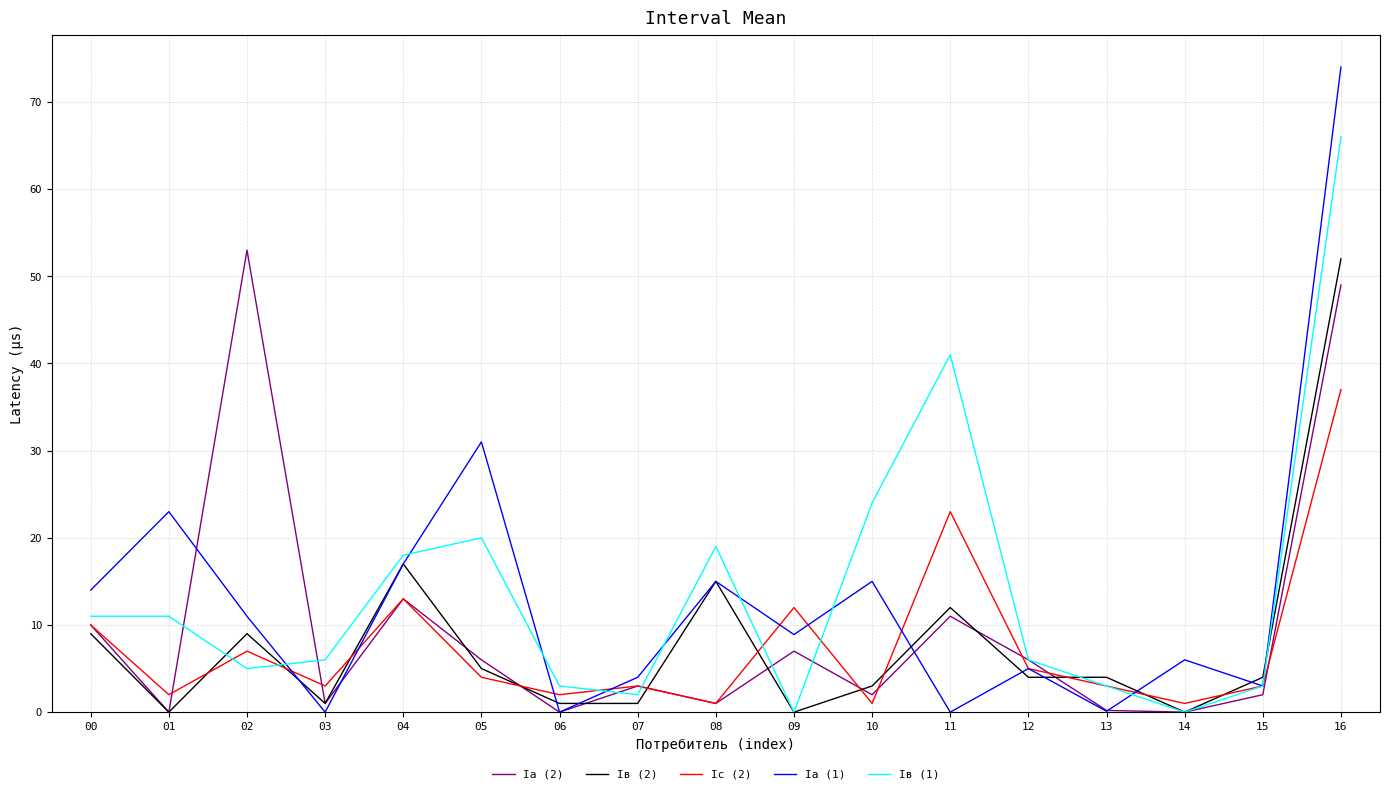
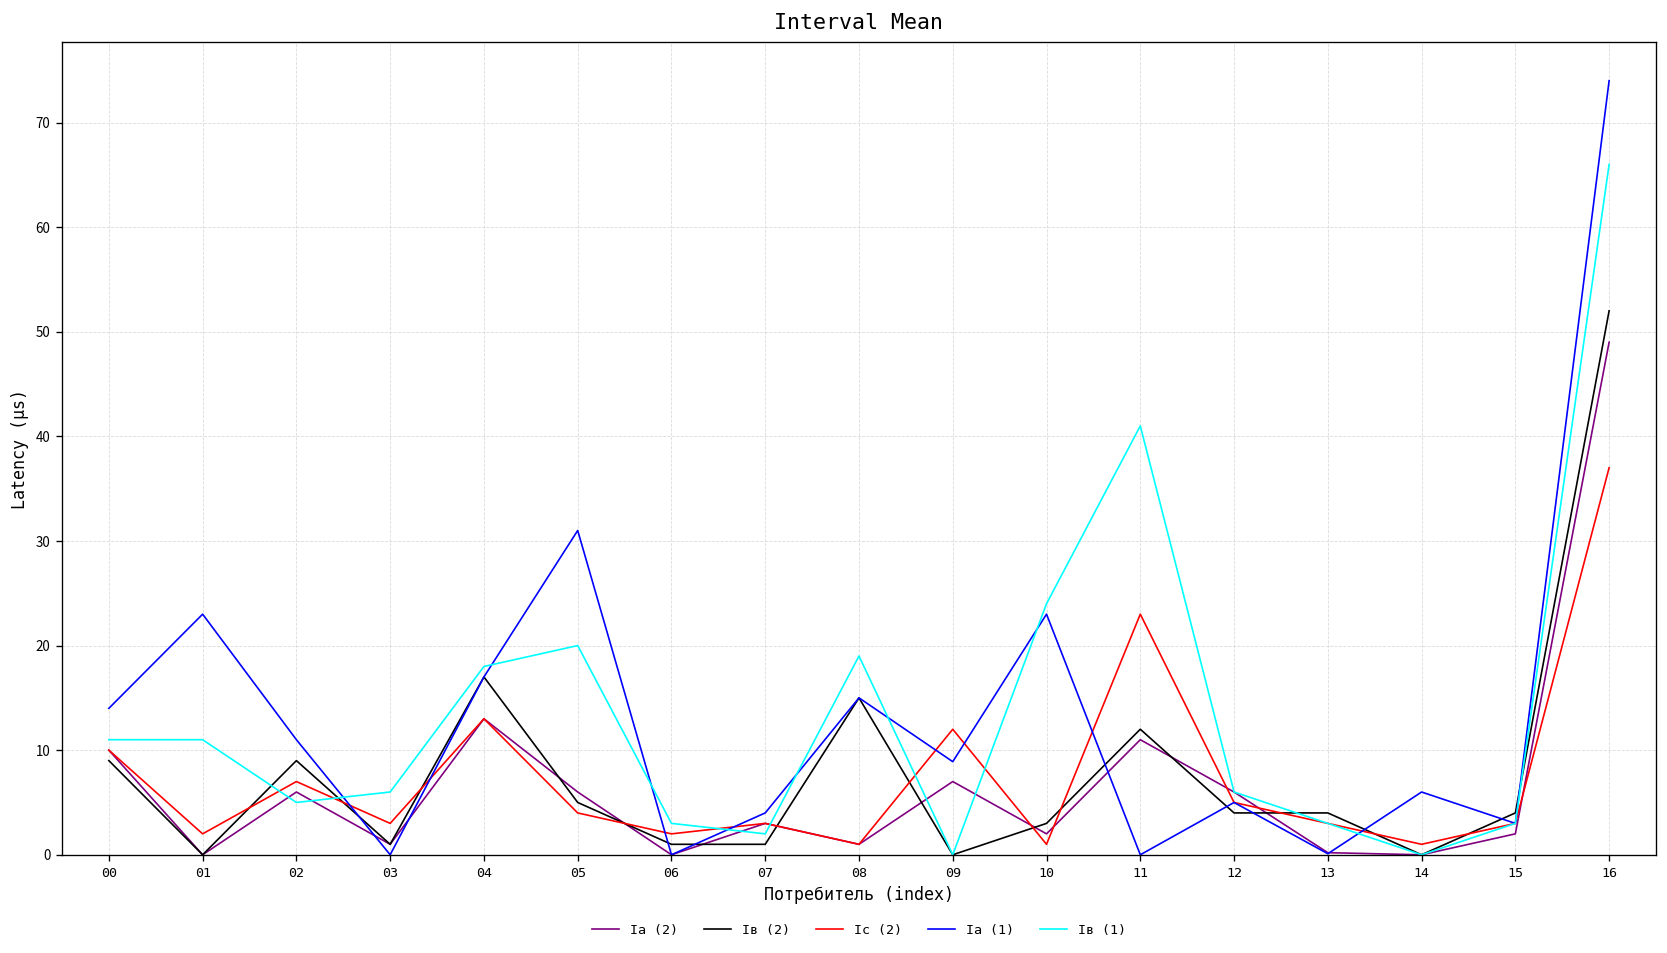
  {
    "Ia (2)": {
-     "02": 53,
+     "02": 6,
      "05": 6,
      "09": 7,
      "10": 2,
      "11": 11,
      "15": 2,
      "16": 49
    },
    "Iв (2)": {
      "00": 9,
      "02": 9,
      "05": 5,
      "06": 1,
      "07": 1,
      "10": 3,
      "11": 12,
      "12": 4,
      "13": 4,
      "15": 4,
      "16": 52
    },
    "Iс (2)": {
      "01": 2,
      "02": 7,
      "03": 3,
      "05": 4,
      "06": 2,
      "09": 12,
      "10": 1,
      "11": 23,
      "14": 1,
      "16": 37
    },
    "Ia (1)": {
      "00": 14,
      "01": 23,
      "02": 11,
      "03": 0,
      "05": 31,
      "07": 4,
      "09": 9,
-     "10": 15,
+     "10": 23,
      "11": 0,
      "14": 6,
      "16": 74
    },
    "Iв (1)": {
      "00": 11,
      "01": 11,
      "02": 5,
      "03": 6,
      "04": 18,
      "05": 20,
      "06": 3,
      "07": 2,
      "08": 19,
      "10": 24,
      "11": 41,
      "16": 66
    }
  }
